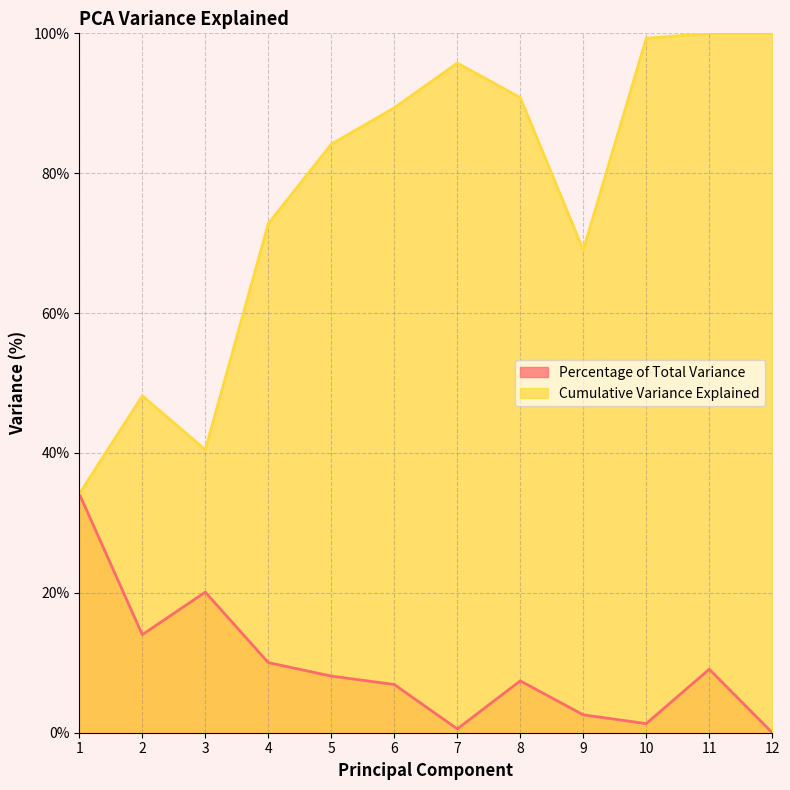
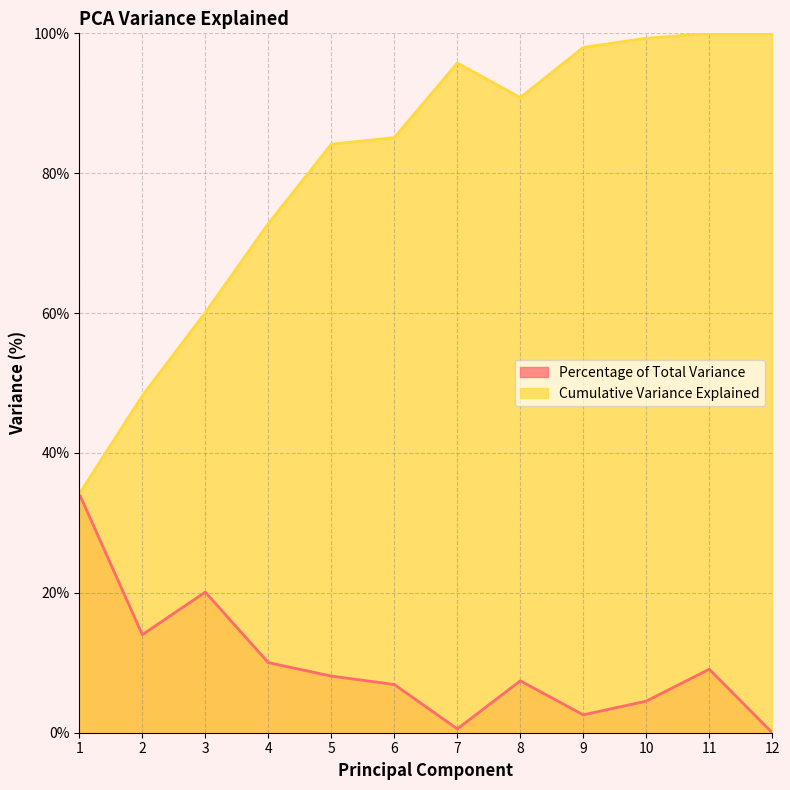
  {
    "Percentage of Total Variance": {
      "2": "14%",
      "3": "20%",
      "4": "10%",
      "5": "8%",
      "6": "7%",
      "7": "1%",
      "8": "7%",
      "9": "3%",
-     "10": "1%",
+     "10": "5%",
      "11": "9%",
      "12": "0%"
    },
    "Cumulative Variance Explained": {
      "2": "48%",
-     "3": "40%",
+     "3": "60%",
      "4": "73%",
      "5": "84%",
-     "6": "89%",
+     "6": "85%",
      "7": "96%",
      "8": "91%",
-     "9": "69%",
+     "9": "98%",
      "10": "99%",
      "11": "100%",
      "12": "100%"
    }
  }
